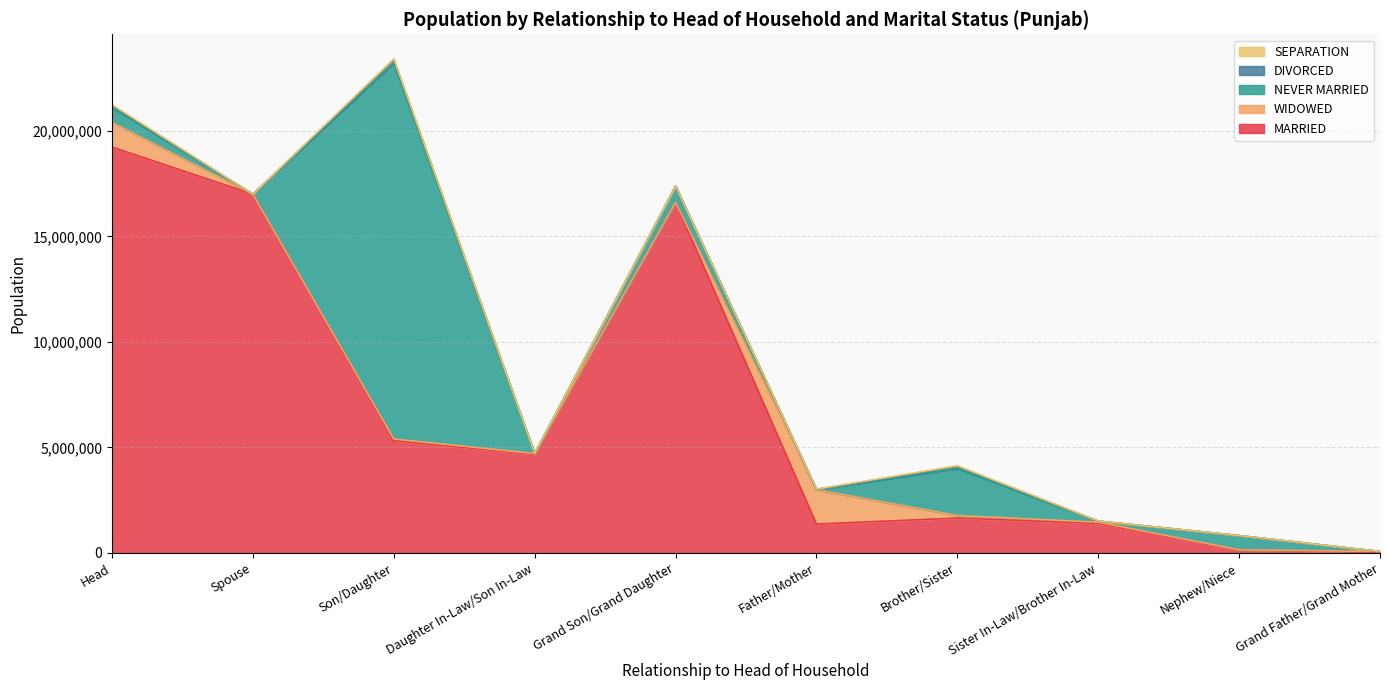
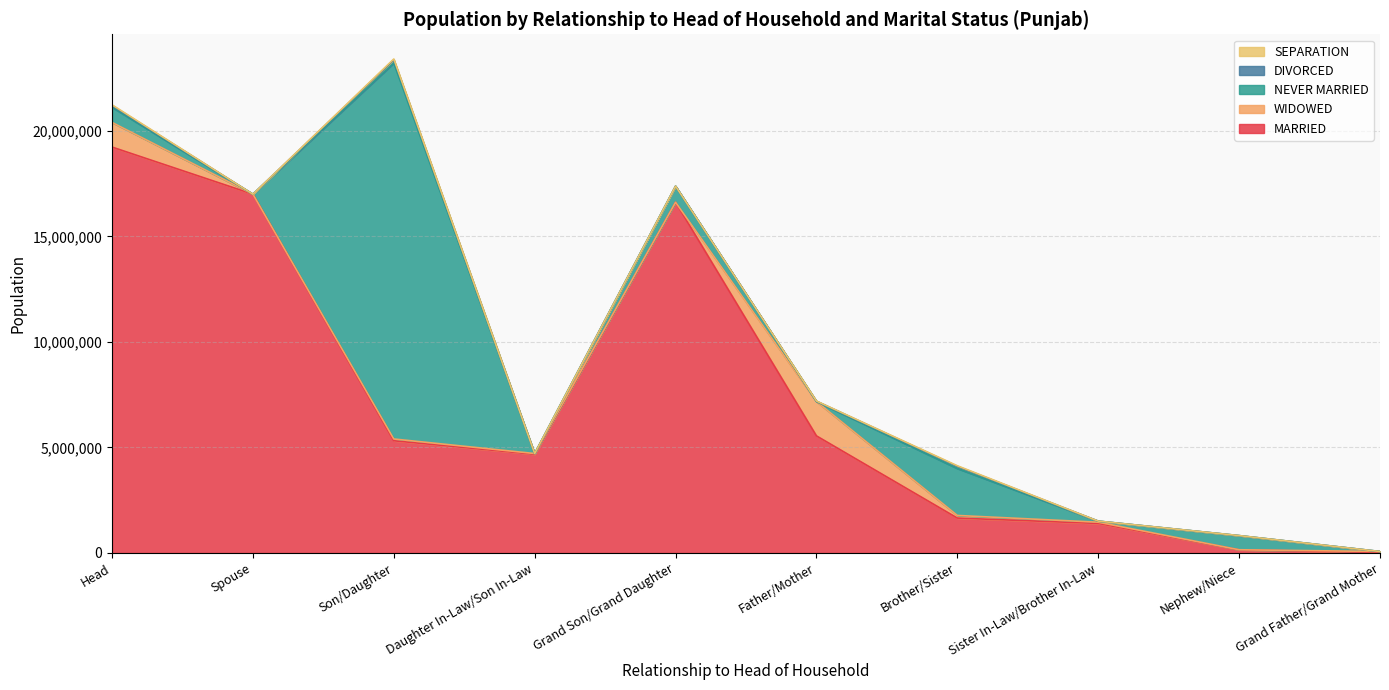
  {
    "MARRIED": {
      "Head": "19,200,000",
-     "Father/Mother": "1,400,000",
+     "Father/Mother": "5,500,000",
      "Brother/Sister": "1,700,000"
    }
  }
